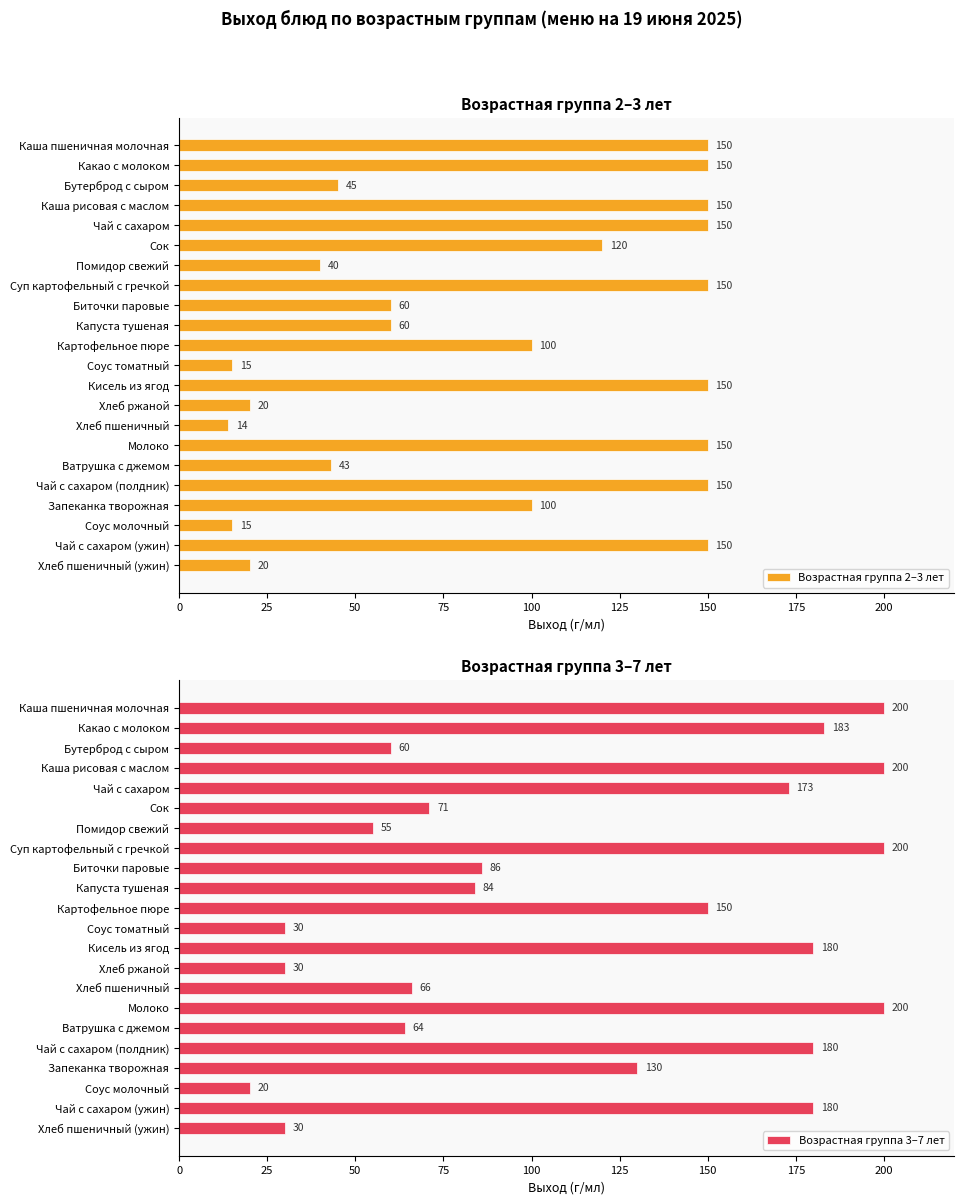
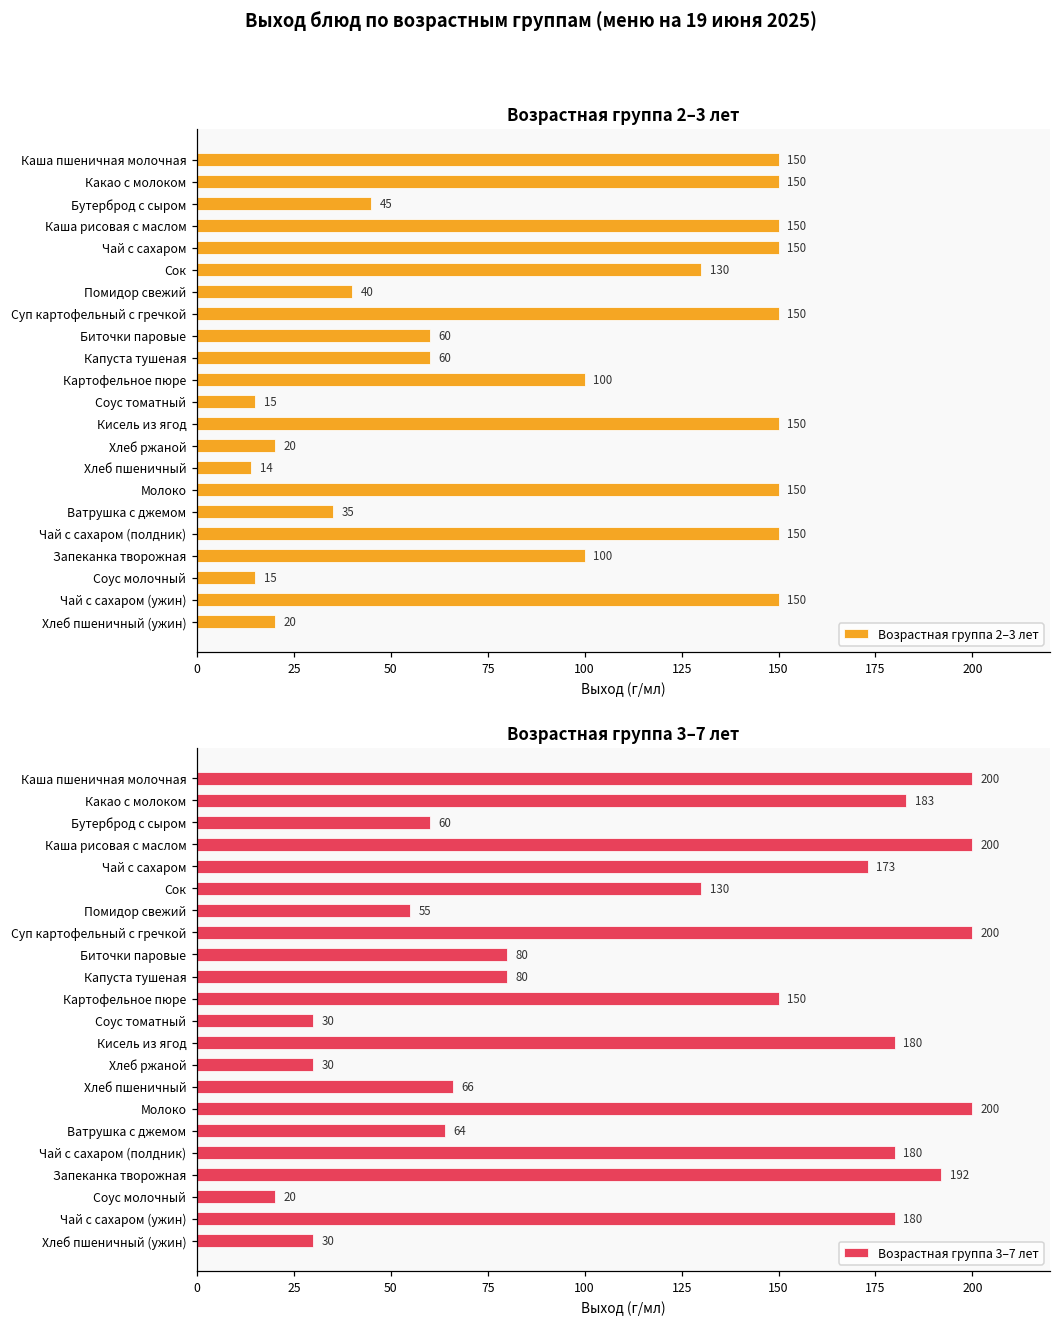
  {
    "Возрастная группа 2–3 лет": {
      "Каша пшеничная молочная": 150,
      "Какао с молоком": 150,
      "Бутерброд с сыром": 45,
      "Каша рисовая с маслом": 150,
      "Чай с сахаром": 150,
-     "Сок": 120,
+     "Сок": 130,
      "Помидор свежий": 40,
      "Суп картофельный с гречкой": 150,
      "Биточки паровые": 60,
      "Капуста тушеная": 60,
      "Картофельное пюре": 100,
      "Соус томатный": 15,
      "Кисель из ягод": 150,
      "Хлеб ржаной": 20,
      "Хлеб пшеничный": 14,
      "Молоко": 150,
-     "Ватрушка с джемом": 43,
+     "Ватрушка с джемом": 35,
      "Чай с сахаром (полдник)": 150,
      "Запеканка творожная": 100,
      "Соус молочный": 15,
      "Чай с сахаром (ужин)": 150,
      "Хлеб пшеничный (ужин)": 20
    },
    "Возрастная группа 3–7 лет": {
      "Каша пшеничная молочная": 200,
      "Какао с молоком": 183,
      "Бутерброд с сыром": 60,
      "Каша рисовая с маслом": 200,
      "Чай с сахаром": 173,
-     "Сок": 71,
+     "Сок": 130,
      "Помидор свежий": 55,
      "Суп картофельный с гречкой": 200,
-     "Биточки паровые": 86,
-     "Капуста тушеная": 84,
+     "Биточки паровые": 80,
+     "Капуста тушеная": 80,
      "Картофельное пюре": 150,
      "Соус томатный": 30,
      "Кисель из ягод": 180,
      "Хлеб ржаной": 30,
      "Хлеб пшеничный": 66,
      "Молоко": 200,
      "Ватрушка с джемом": 64,
      "Чай с сахаром (полдник)": 180,
-     "Запеканка творожная": 130,
+     "Запеканка творожная": 192,
      "Соус молочный": 20,
      "Чай с сахаром (ужин)": 180,
      "Хлеб пшеничный (ужин)": 30
    }
  }
